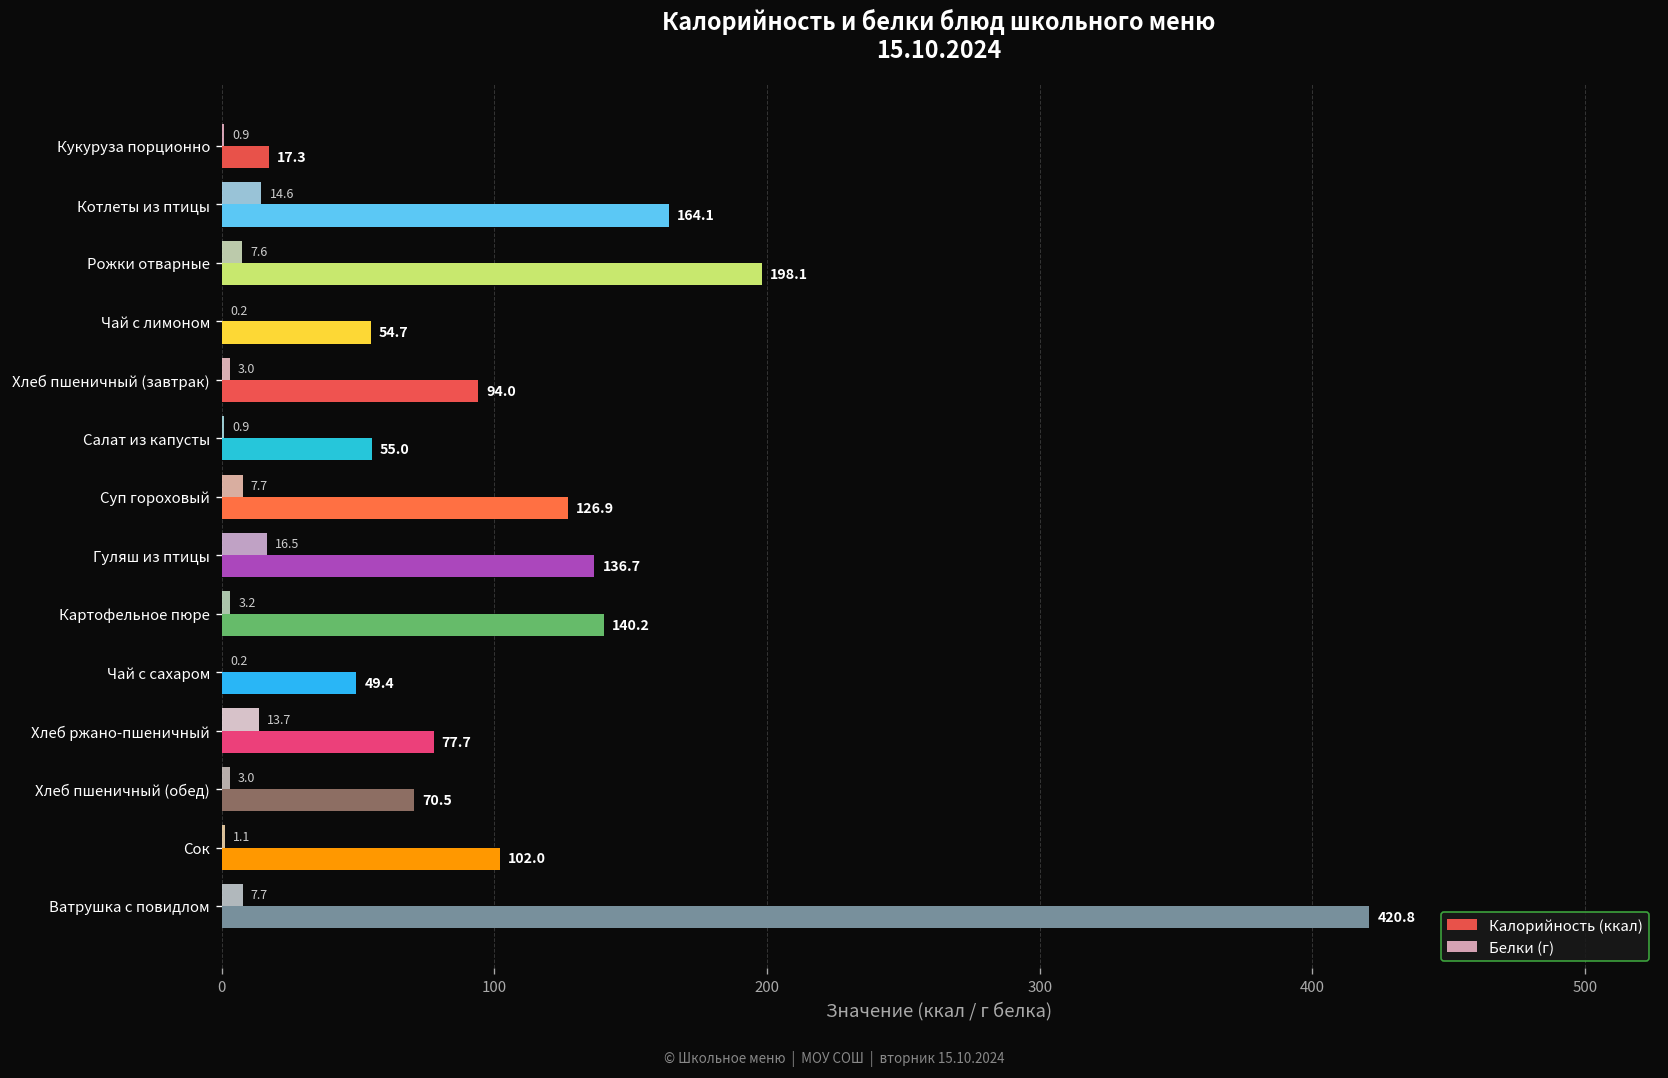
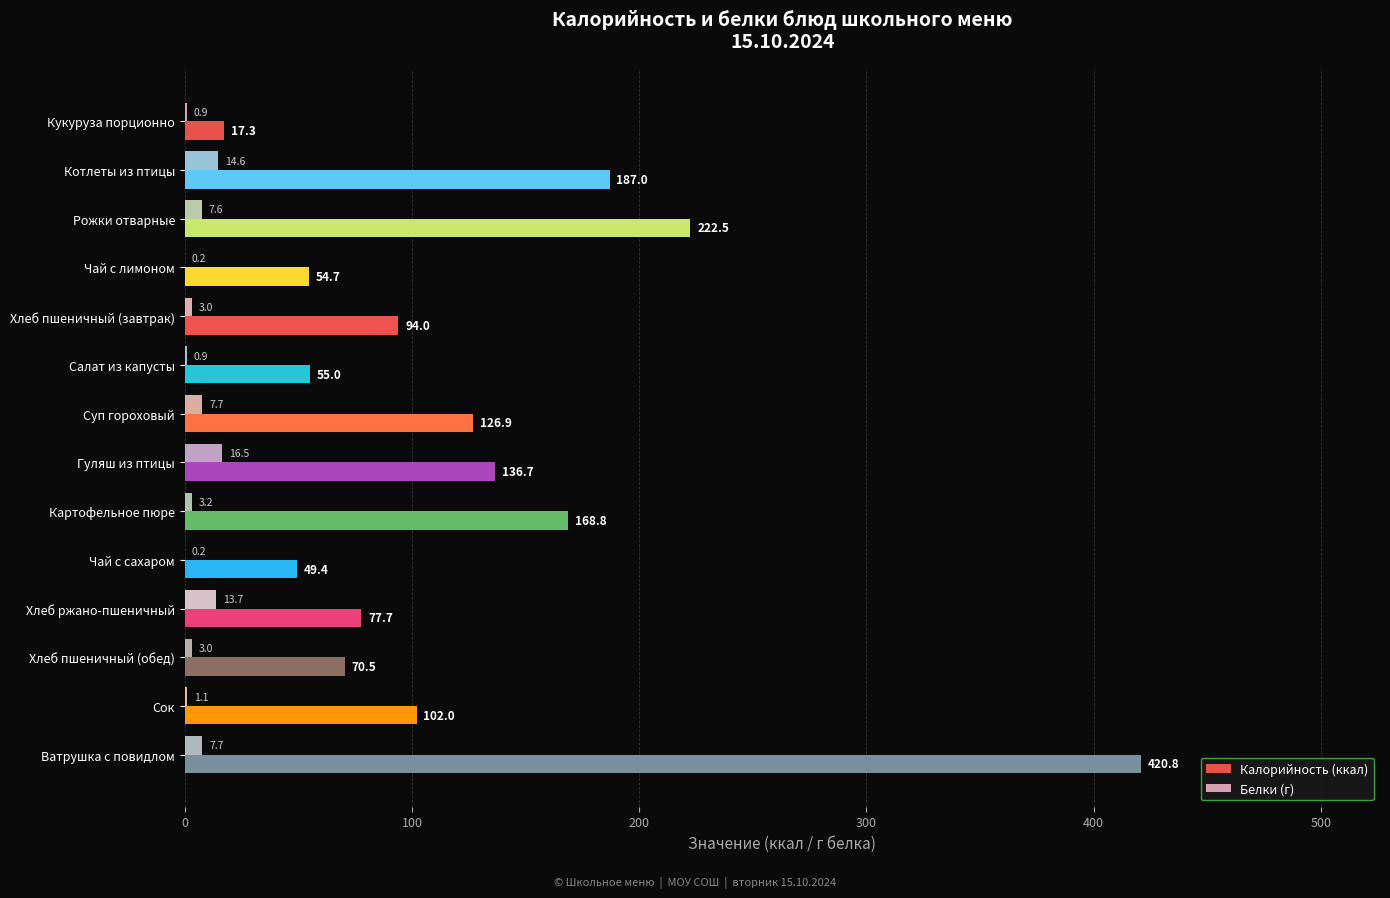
  {
    "Калорийность (ккал)": {
      "Кукуруза порционно": 17.3,
-     "Котлеты из птицы": 164.1,
-     "Рожки отварные": 198.1,
+     "Котлеты из птицы": 187.0,
+     "Рожки отварные": 222.5,
      "Чай с лимоном": 54.7,
      "Хлеб пшеничный (завтрак)": 94.0,
      "Салат из капусты": 55.0,
      "Суп гороховый": 126.9,
      "Гуляш из птицы": 136.7,
-     "Картофельное пюре": 140.2,
+     "Картофельное пюре": 168.8,
      "Чай с сахаром": 49.4,
      "Хлеб ржано-пшеничный": 77.7,
      "Хлеб пшеничный (обед)": 70.5,
      "Сок": 102.0,
      "Ватрушка с повидлом": 420.8
    },
    "Белки (г)": {
      "Кукуруза порционно": 0.9,
      "Котлеты из птицы": 14.6,
      "Рожки отварные": 7.6,
      "Чай с лимоном": 0.2,
      "Хлеб пшеничный (завтрак)": 3.0,
      "Салат из капусты": 0.9,
      "Суп гороховый": 7.7,
      "Гуляш из птицы": 16.5,
      "Картофельное пюре": 3.2,
      "Чай с сахаром": 0.2,
      "Хлеб ржано-пшеничный": 13.7,
      "Хлеб пшеничный (обед)": 3.0,
      "Сок": 1.1,
      "Ватрушка с повидлом": 7.7
    }
  }
